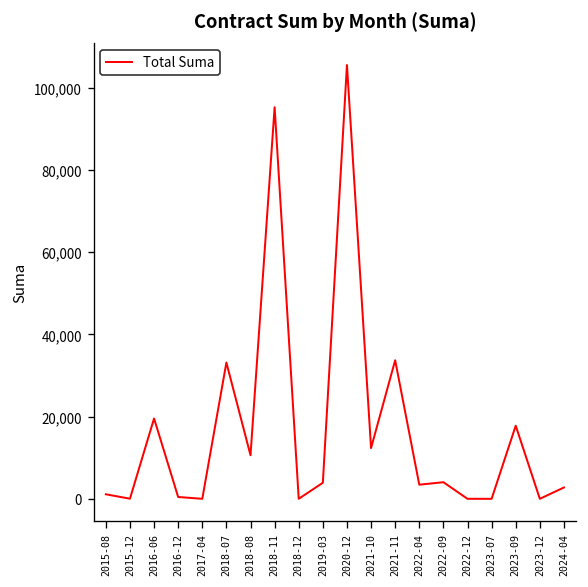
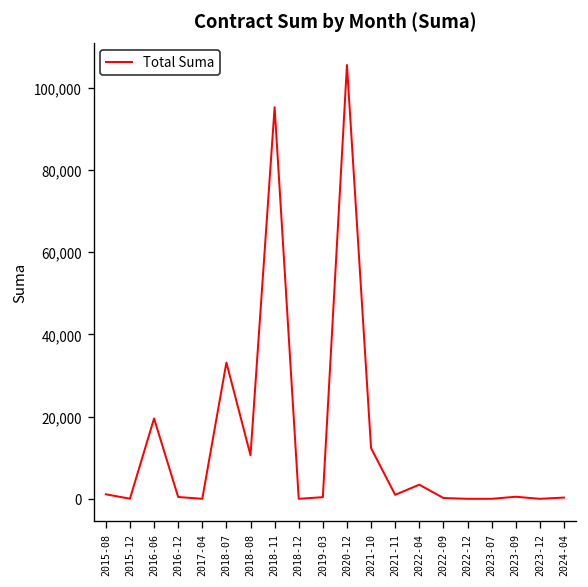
  {
    "2015-08": "1,000",
    "2015-12": "0",
    "2016-06": "20,000",
    "2016-12": "0",
    "2017-04": "0",
    "2018-07": "33,000",
    "2018-08": "11,000",
    "2018-11": "95,000",
    "2018-12": "0",
-   "2019-03": "4,000",
+   "2019-03": "0",
    "2020-12": "106,000",
    "2021-10": "12,000",
-   "2021-11": "34,000",
+   "2021-11": "1,000",
    "2022-04": "3,000",
-   "2022-09": "4,000",
+   "2022-09": "0",
    "2022-12": "0",
    "2023-07": "0",
-   "2023-09": "18,000",
+   "2023-09": "1,000",
    "2023-12": "0",
-   "2024-04": "3,000"
+   "2024-04": "0"
  }
